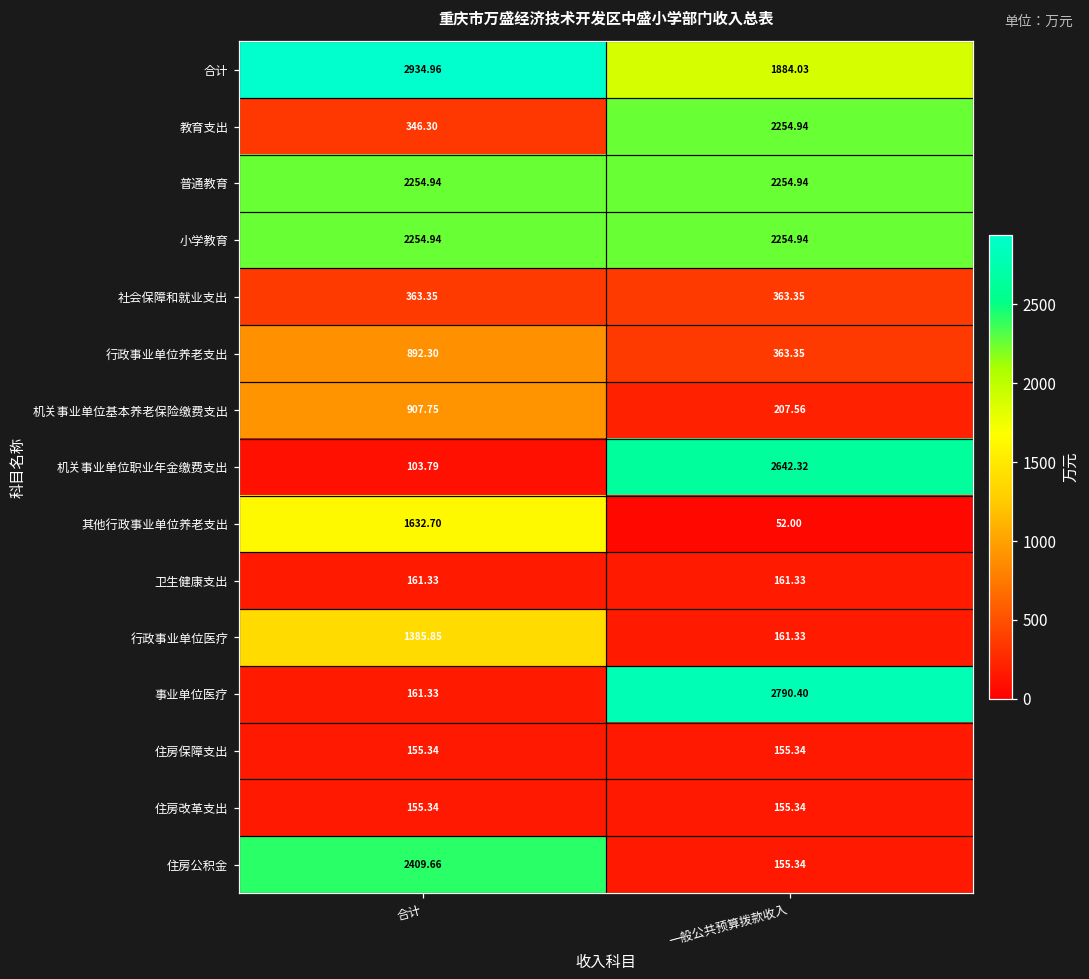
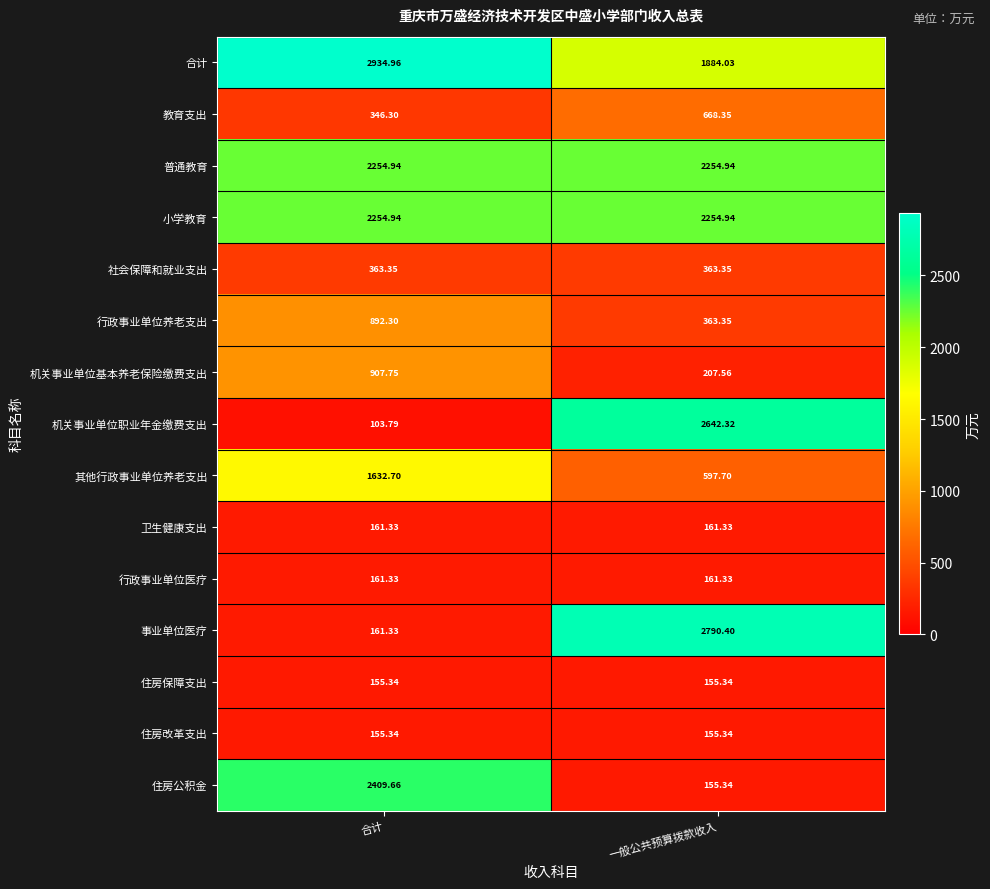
  {
    "合计": {
      "合计": 2934.96,
      "一般公共预算拨款收入": 1884.03
    },
    "教育支出": {
      "合计": 346.30,
-     "一般公共预算拨款收入": 2254.94
+     "一般公共预算拨款收入": 668.35
    },
    "普通教育": {
      "合计": 2254.94,
      "一般公共预算拨款收入": 2254.94
    },
    "小学教育": {
      "合计": 2254.94,
      "一般公共预算拨款收入": 2254.94
    },
    "社会保障和就业支出": {
      "合计": 363.35,
      "一般公共预算拨款收入": 363.35
    },
    "行政事业单位养老支出": {
      "合计": 892.30,
      "一般公共预算拨款收入": 363.35
    },
    "机关事业单位基本养老保险缴费支出": {
      "合计": 907.75,
      "一般公共预算拨款收入": 207.56
    },
    "机关事业单位职业年金缴费支出": {
      "合计": 103.79,
      "一般公共预算拨款收入": 2642.32
    },
    "其他行政事业单位养老支出": {
      "合计": 1632.70,
-     "一般公共预算拨款收入": 52.00
+     "一般公共预算拨款收入": 597.70
    },
    "卫生健康支出": {
      "合计": 161.33,
      "一般公共预算拨款收入": 161.33
    },
    "行政事业单位医疗": {
-     "合计": 1385.85,
+     "合计": 161.33,
      "一般公共预算拨款收入": 161.33
    },
    "事业单位医疗": {
      "合计": 161.33,
      "一般公共预算拨款收入": 2790.40
    },
    "住房保障支出": {
      "合计": 155.34,
      "一般公共预算拨款收入": 155.34
    },
    "住房改革支出": {
      "合计": 155.34,
      "一般公共预算拨款收入": 155.34
    },
    "住房公积金": {
      "合计": 2409.66,
      "一般公共预算拨款收入": 155.34
    }
  }
